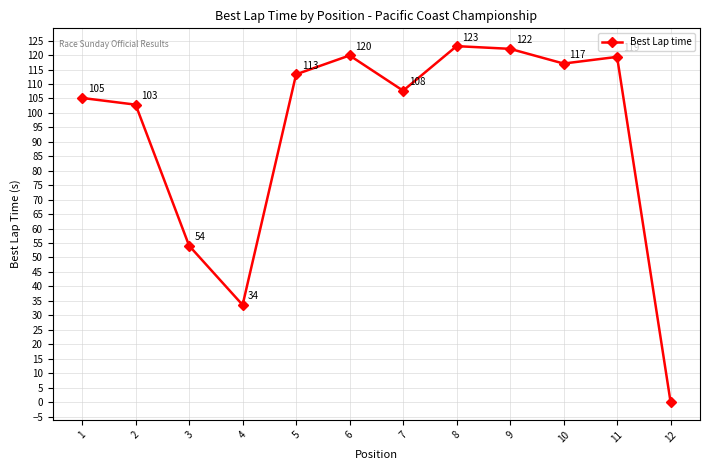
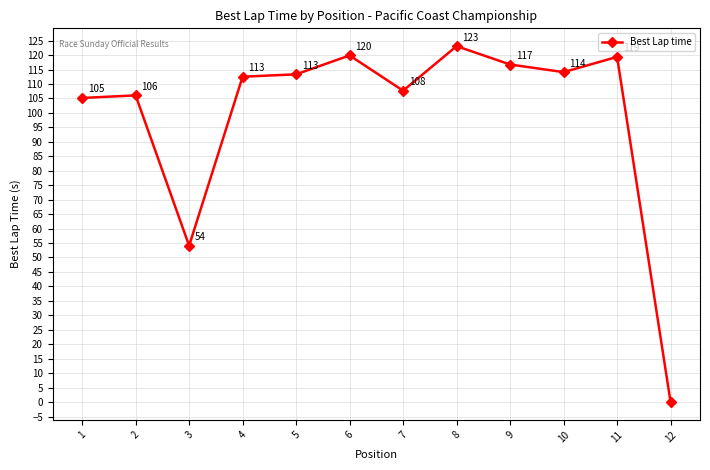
  {
    "1": 105,
-   "2": 103,
+   "2": 106,
    "3": 54,
-   "4": 34,
+   "4": 113,
    "5": 113,
    "6": 120,
    "7": 108,
    "8": 123,
-   "9": 122,
-   "10": 117
+   "9": 117,
+   "10": 114
  }
